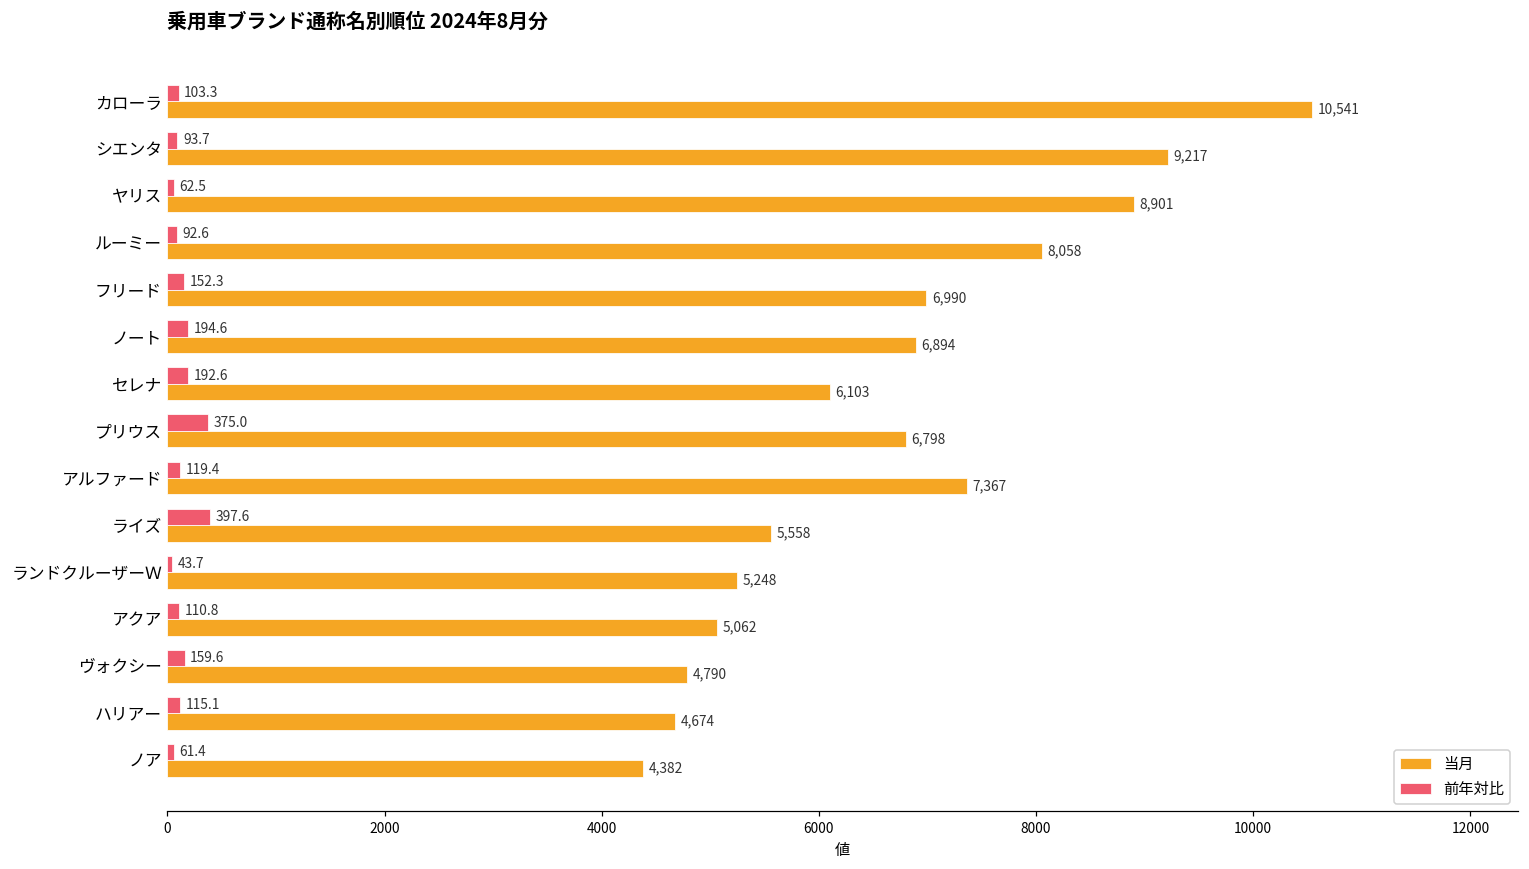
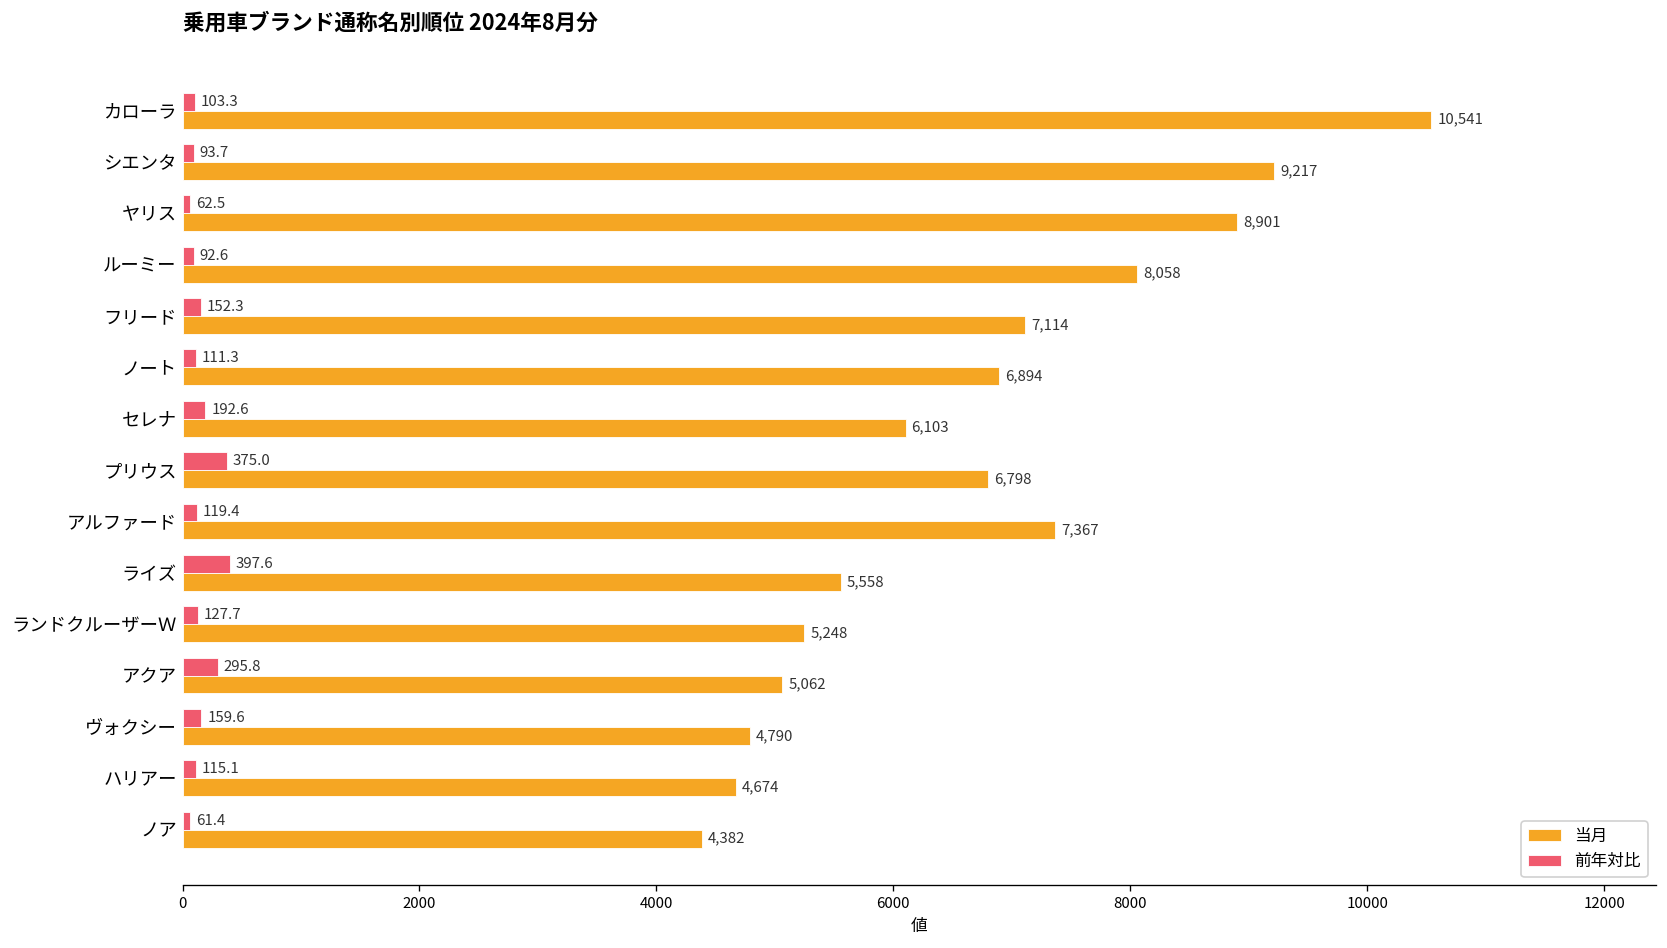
  {
    "当月": {
      "カローラ": "10,541",
      "シエンタ": "9,217",
      "ヤリス": "8,901",
      "ルーミー": "8,058",
-     "フリード": "6,990",
+     "フリード": "7,114",
      "ノート": "6,894",
      "セレナ": "6,103",
      "プリウス": "6,798",
      "アルファード": "7,367",
      "ライズ": "5,558",
      "ランドクルーザーＷ": "5,248",
      "アクア": "5,062",
      "ヴォクシー": "4,790",
      "ハリアー": "4,674",
      "ノア": "4,382"
    },
    "前年対比": {
      "カローラ": "103.3",
      "シエンタ": "93.7",
      "ヤリス": "62.5",
      "ルーミー": "92.6",
      "フリード": "152.3",
-     "ノート": "194.6",
+     "ノート": "111.3",
      "セレナ": "192.6",
      "プリウス": "375.0",
      "アルファード": "119.4",
      "ライズ": "397.6",
-     "ランドクルーザーＷ": "43.7",
-     "アクア": "110.8",
+     "ランドクルーザーＷ": "127.7",
+     "アクア": "295.8",
      "ヴォクシー": "159.6",
      "ハリアー": "115.1",
      "ノア": "61.4"
    }
  }
